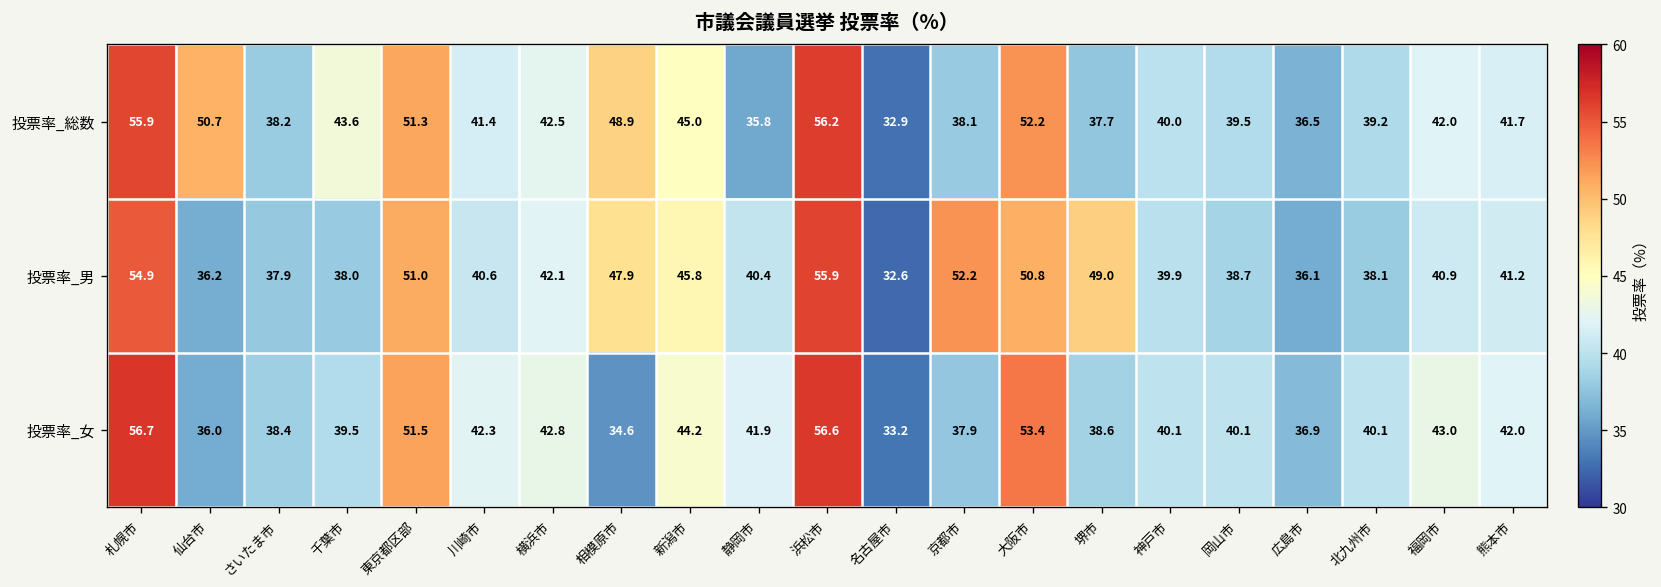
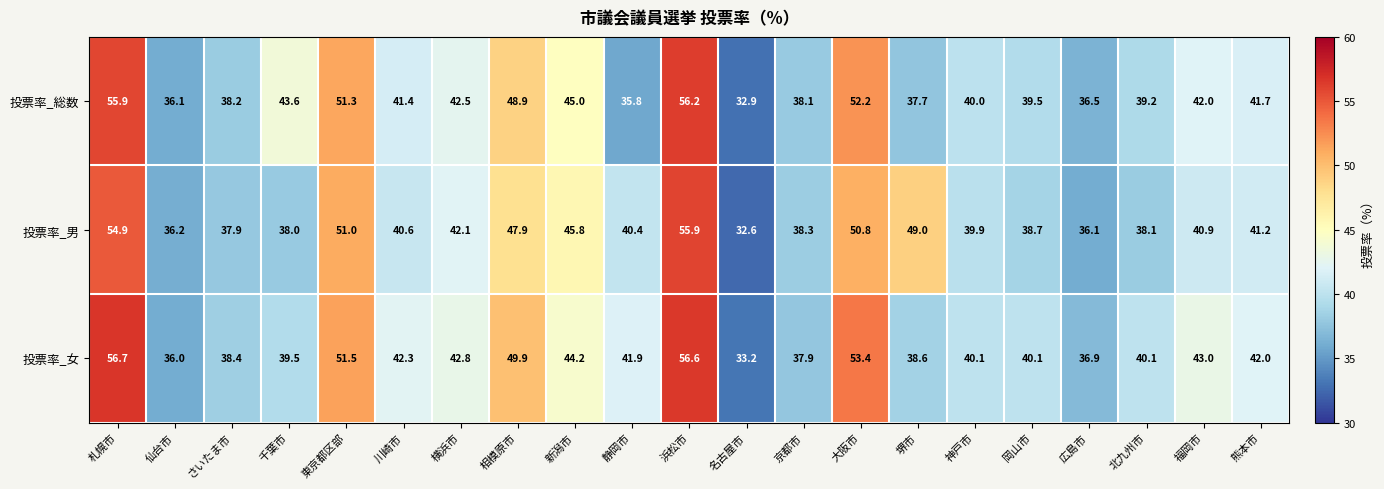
  {
    "投票率_総数": {
      "札幌市": 55.9,
-     "仙台市": 50.7,
+     "仙台市": 36.1,
      "さいたま市": 38.2,
      "千葉市": 43.6,
      "東京都区部": 51.3,
      "川崎市": 41.4,
      "横浜市": 42.5,
      "相模原市": 48.9,
      "新潟市": 45.0,
      "静岡市": 35.8,
      "浜松市": 56.2,
      "名古屋市": 32.9,
      "京都市": 38.1,
      "大阪市": 52.2,
      "堺市": 37.7,
      "神戸市": 40.0,
      "岡山市": 39.5,
      "広島市": 36.5,
      "北九州市": 39.2,
      "福岡市": 42.0,
      "熊本市": 41.7
    },
    "投票率_男": {
      "札幌市": 54.9,
      "仙台市": 36.2,
      "さいたま市": 37.9,
      "千葉市": 38.0,
      "東京都区部": 51.0,
      "川崎市": 40.6,
      "横浜市": 42.1,
      "相模原市": 47.9,
      "新潟市": 45.8,
      "静岡市": 40.4,
      "浜松市": 55.9,
      "名古屋市": 32.6,
-     "京都市": 52.2,
+     "京都市": 38.3,
      "大阪市": 50.8,
      "堺市": 49.0,
      "神戸市": 39.9,
      "岡山市": 38.7,
      "広島市": 36.1,
      "北九州市": 38.1,
      "福岡市": 40.9,
      "熊本市": 41.2
    },
    "投票率_女": {
      "札幌市": 56.7,
      "仙台市": 36.0,
      "さいたま市": 38.4,
      "千葉市": 39.5,
      "東京都区部": 51.5,
      "川崎市": 42.3,
      "横浜市": 42.8,
-     "相模原市": 34.6,
+     "相模原市": 49.9,
      "新潟市": 44.2,
      "静岡市": 41.9,
      "浜松市": 56.6,
      "名古屋市": 33.2,
      "京都市": 37.9,
      "大阪市": 53.4,
      "堺市": 38.6,
      "神戸市": 40.1,
      "岡山市": 40.1,
      "広島市": 36.9,
      "北九州市": 40.1,
      "福岡市": 43.0,
      "熊本市": 42.0
    }
  }
